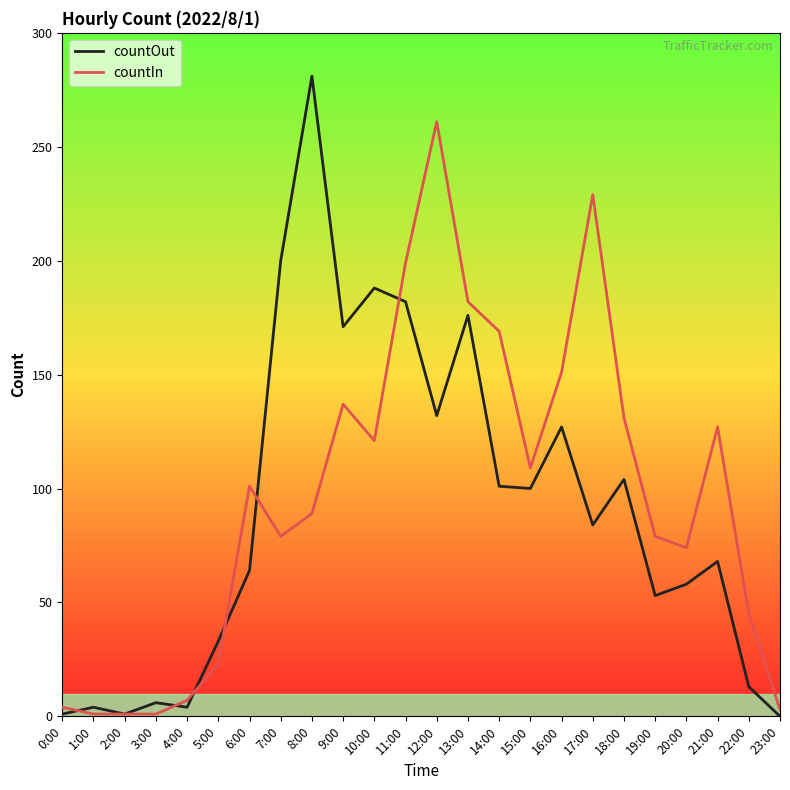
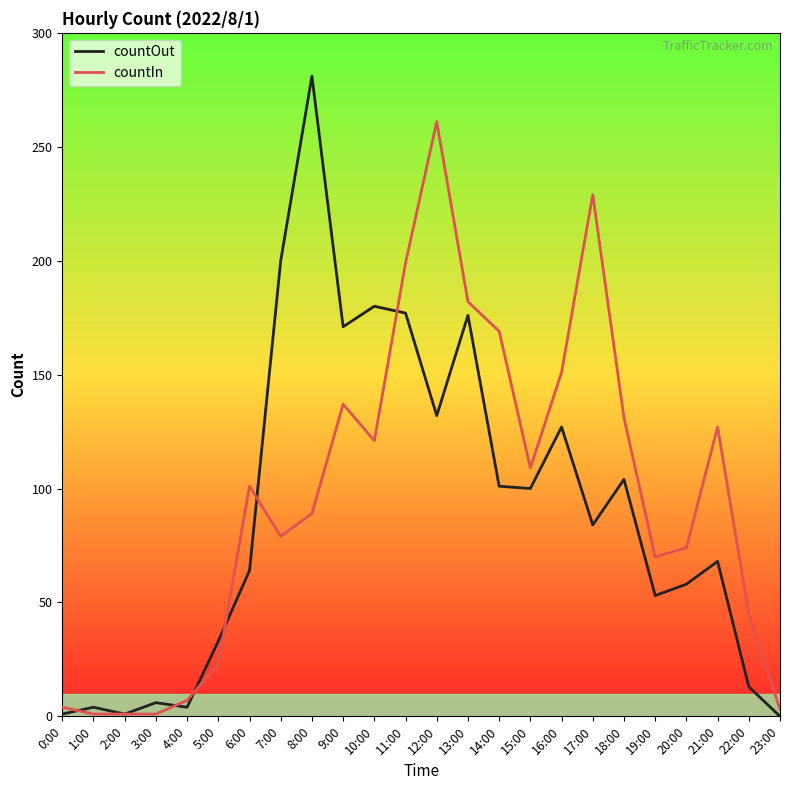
  {
    "countOut": {
      "5:00": 33,
      "6:00": 64,
      "7:00": 200,
      "8:00": 281,
      "9:00": 171,
-     "10:00": 188,
-     "11:00": 182,
+     "10:00": 180,
+     "11:00": 177,
      "12:00": 132,
      "13:00": 176,
      "14:00": 101,
      "15:00": 100,
      "16:00": 127,
      "17:00": 84,
      "18:00": 104,
      "19:00": 53,
      "20:00": 58,
      "21:00": 68,
      "22:00": 13
    },
    "countIn": {
      "5:00": 23,
      "6:00": 101,
      "7:00": 79,
      "8:00": 89,
      "9:00": 137,
      "10:00": 121,
      "11:00": 199,
      "12:00": 261,
      "13:00": 182,
      "14:00": 169,
      "15:00": 109,
      "16:00": 151,
      "17:00": 229,
      "18:00": 131,
-     "19:00": 79,
+     "19:00": 70,
      "20:00": 74,
      "21:00": 127,
      "22:00": 45
    }
  }
